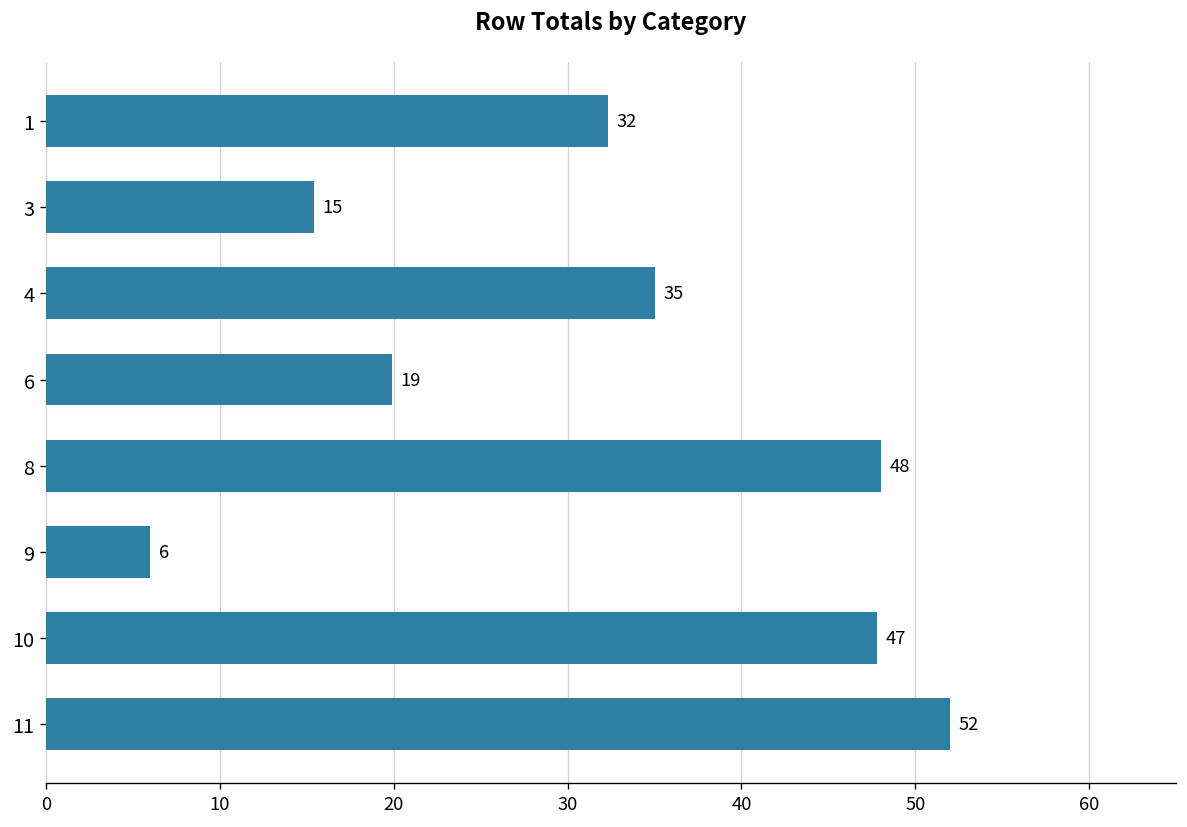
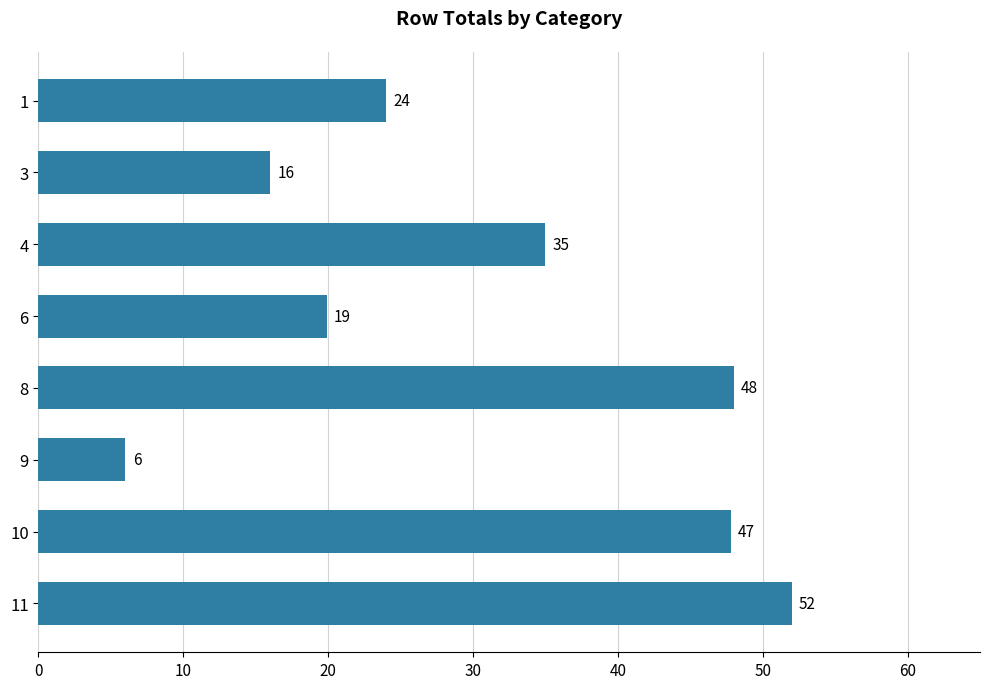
  {
-   "1": 32,
-   "3": 15,
+   "1": 24,
+   "3": 16,
    "4": 35,
    "8": 48,
    "9": 6,
    "11": 52
  }
